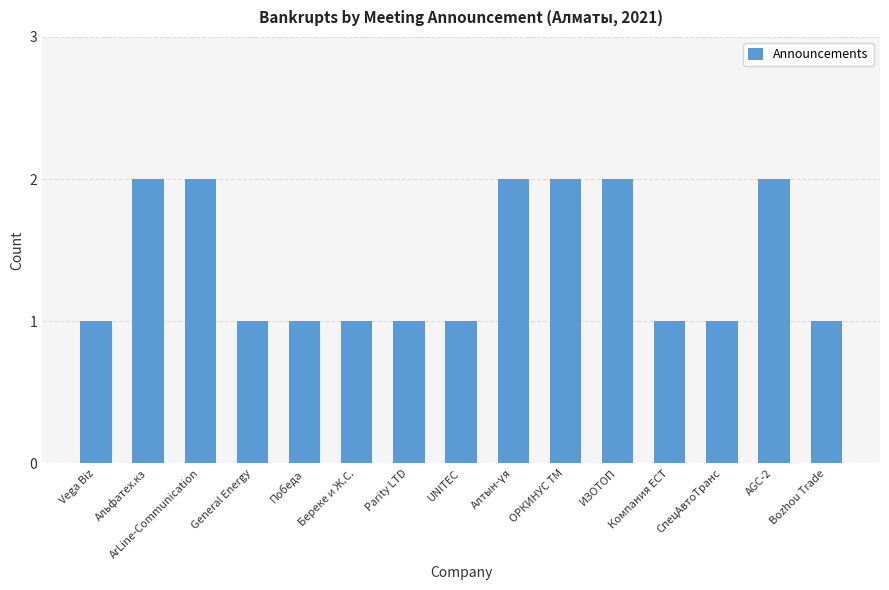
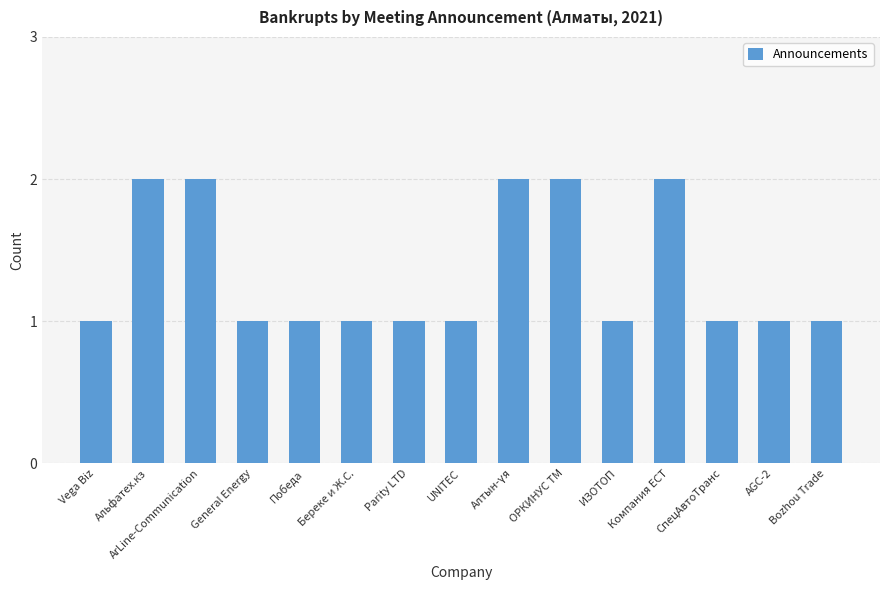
  {
    "Vega Biz": 1,
    "Альфатех.кз": 2,
    "ArLine-Communication": 2,
    "General Energy": 1,
    "Победа": 1,
    "Береке и Ж.С.": 1,
    "Parity LTD": 1,
    "UNITEC": 1,
    "Алтын-үя": 2,
    "ОРКИНУС ТМ": 2,
-   "ИЗОТОП": 2,
-   "Компания ЕСТ": 1,
+   "ИЗОТОП": 1,
+   "Компания ЕСТ": 2,
    "СпецАвтоТранс": 1,
-   "AGC-2": 2,
+   "AGC-2": 1,
    "Bozhou Trade": 1
  }
